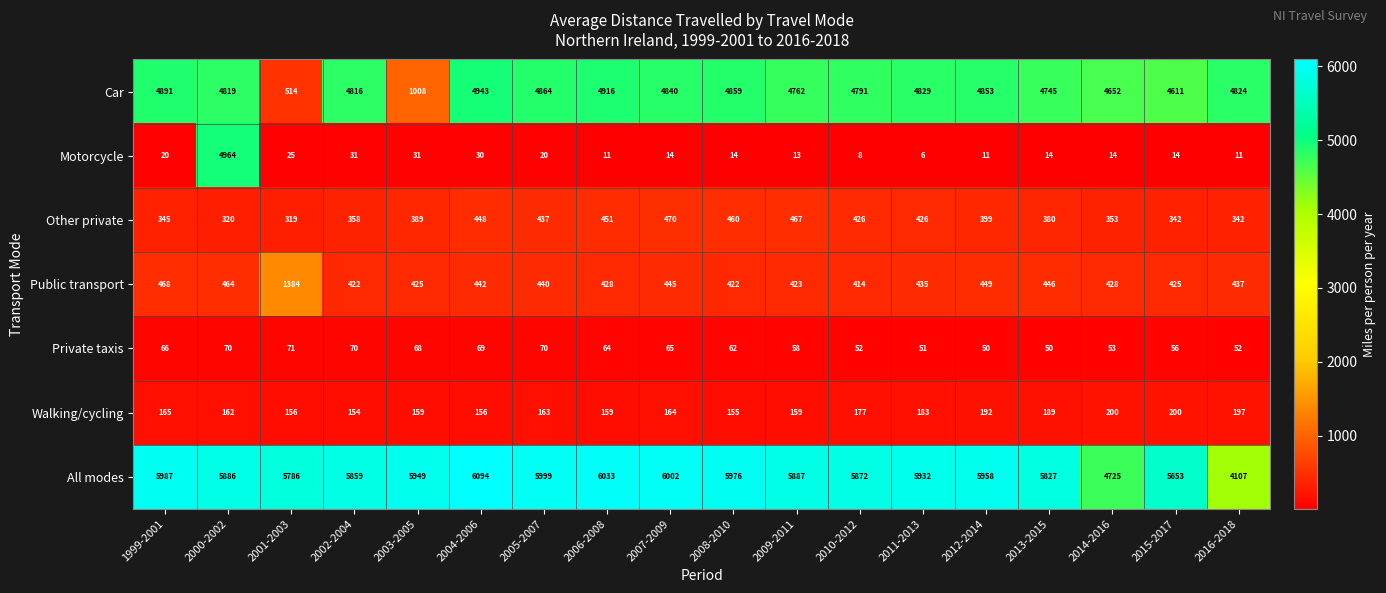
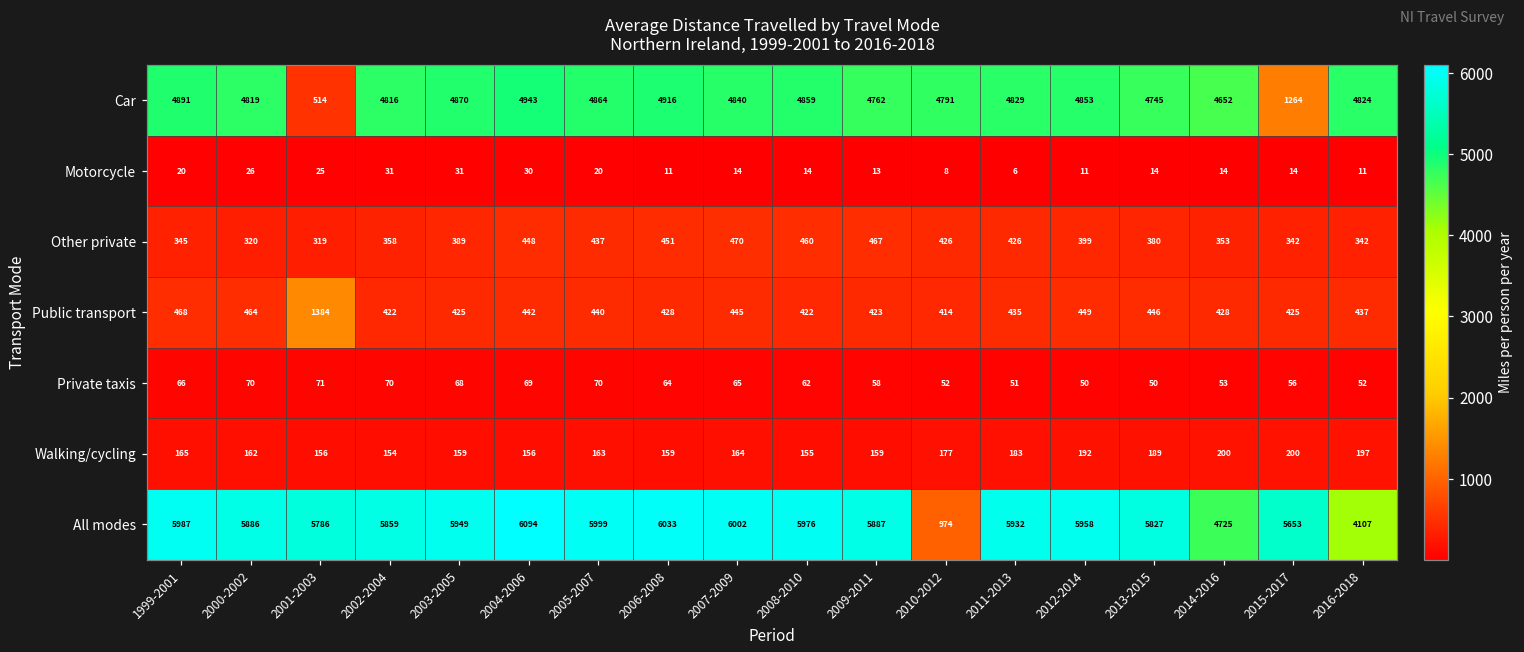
  {
    "Car": {
      "1999-2001": 4891,
      "2000-2002": 4819,
      "2001-2003": 514,
      "2002-2004": 4816,
-     "2003-2005": 1008,
+     "2003-2005": 4870,
      "2004-2006": 4943,
      "2005-2007": 4864,
      "2006-2008": 4916,
      "2007-2009": 4840,
      "2008-2010": 4859,
      "2009-2011": 4762,
      "2010-2012": 4791,
      "2011-2013": 4829,
      "2012-2014": 4853,
      "2013-2015": 4745,
      "2014-2016": 4652,
-     "2015-2017": 4611,
+     "2015-2017": 1264,
      "2016-2018": 4824
    },
    "Motorcycle": {
      "1999-2001": 20,
-     "2000-2002": 4964,
+     "2000-2002": 26,
      "2001-2003": 25,
      "2002-2004": 31,
      "2003-2005": 31,
      "2004-2006": 30,
      "2005-2007": 20,
      "2006-2008": 11,
      "2007-2009": 14,
      "2008-2010": 14,
      "2009-2011": 13,
      "2010-2012": 8,
      "2011-2013": 6,
      "2012-2014": 11,
      "2013-2015": 14,
      "2014-2016": 14,
      "2015-2017": 14,
      "2016-2018": 11
    },
    "Other private": {
      "1999-2001": 345,
      "2000-2002": 320,
      "2001-2003": 319,
      "2002-2004": 358,
      "2003-2005": 389,
      "2004-2006": 448,
      "2005-2007": 437,
      "2006-2008": 451,
      "2007-2009": 470,
      "2008-2010": 460,
      "2009-2011": 467,
      "2010-2012": 426,
      "2011-2013": 426,
      "2012-2014": 399,
      "2013-2015": 380,
      "2014-2016": 353,
      "2015-2017": 342,
      "2016-2018": 342
    },
    "Public transport": {
      "1999-2001": 468,
      "2000-2002": 464,
      "2001-2003": 1384,
      "2002-2004": 422,
      "2003-2005": 425,
      "2004-2006": 442,
      "2005-2007": 440,
      "2006-2008": 428,
      "2007-2009": 445,
      "2008-2010": 422,
      "2009-2011": 423,
      "2010-2012": 414,
      "2011-2013": 435,
      "2012-2014": 449,
      "2013-2015": 446,
      "2014-2016": 428,
      "2015-2017": 425,
      "2016-2018": 437
    },
    "Private taxis": {
      "1999-2001": 66,
      "2000-2002": 70,
      "2001-2003": 71,
      "2002-2004": 70,
      "2003-2005": 68,
      "2004-2006": 69,
      "2005-2007": 70,
      "2006-2008": 64,
      "2007-2009": 65,
      "2008-2010": 62,
      "2009-2011": 58,
      "2010-2012": 52,
      "2011-2013": 51,
      "2012-2014": 50,
      "2013-2015": 50,
      "2014-2016": 53,
      "2015-2017": 56,
      "2016-2018": 52
    },
    "Walking/cycling": {
      "1999-2001": 165,
      "2000-2002": 162,
      "2001-2003": 156,
      "2002-2004": 154,
      "2003-2005": 159,
      "2004-2006": 156,
      "2005-2007": 163,
      "2006-2008": 159,
      "2007-2009": 164,
      "2008-2010": 155,
      "2009-2011": 159,
      "2010-2012": 177,
      "2011-2013": 183,
      "2012-2014": 192,
      "2013-2015": 189,
      "2014-2016": 200,
      "2015-2017": 200,
      "2016-2018": 197
    },
    "All modes": {
      "1999-2001": 5987,
      "2000-2002": 5886,
      "2001-2003": 5786,
      "2002-2004": 5859,
      "2003-2005": 5949,
      "2004-2006": 6094,
      "2005-2007": 5999,
      "2006-2008": 6033,
      "2007-2009": 6002,
      "2008-2010": 5976,
      "2009-2011": 5887,
-     "2010-2012": 5872,
+     "2010-2012": 974,
      "2011-2013": 5932,
      "2012-2014": 5958,
      "2013-2015": 5827,
      "2014-2016": 4725,
      "2015-2017": 5653,
      "2016-2018": 4107
    }
  }
